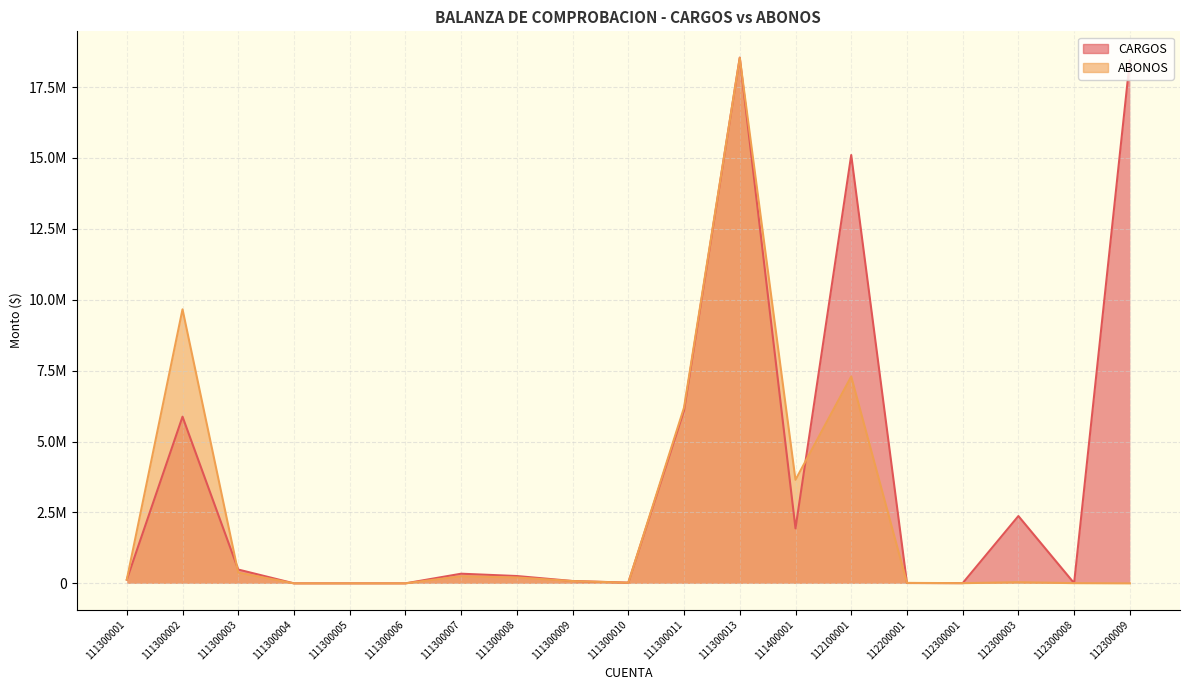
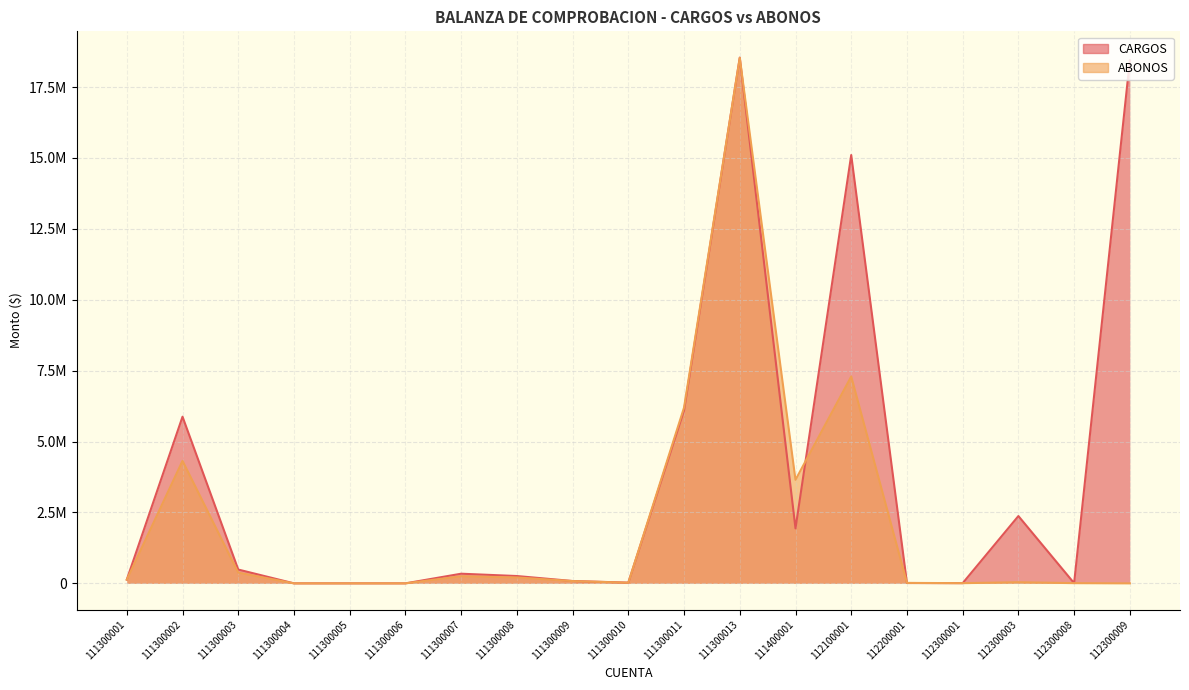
  {
    "CARGOS": {
      "111300002": 5900000,
      "111300003": 500000,
      "111300011": 6100000,
      "111400001": 1900000,
      "112100001": 15100000,
      "112300003": 2400000
    },
    "ABONOS": {
-     "111300002": 9700000,
+     "111300002": 4300000,
      "111300003": 400000,
      "111300011": 6200000,
      "111400001": 3700000,
      "112100001": 7300000,
      "112300003": 0,
      "112300009": 0
    }
  }
